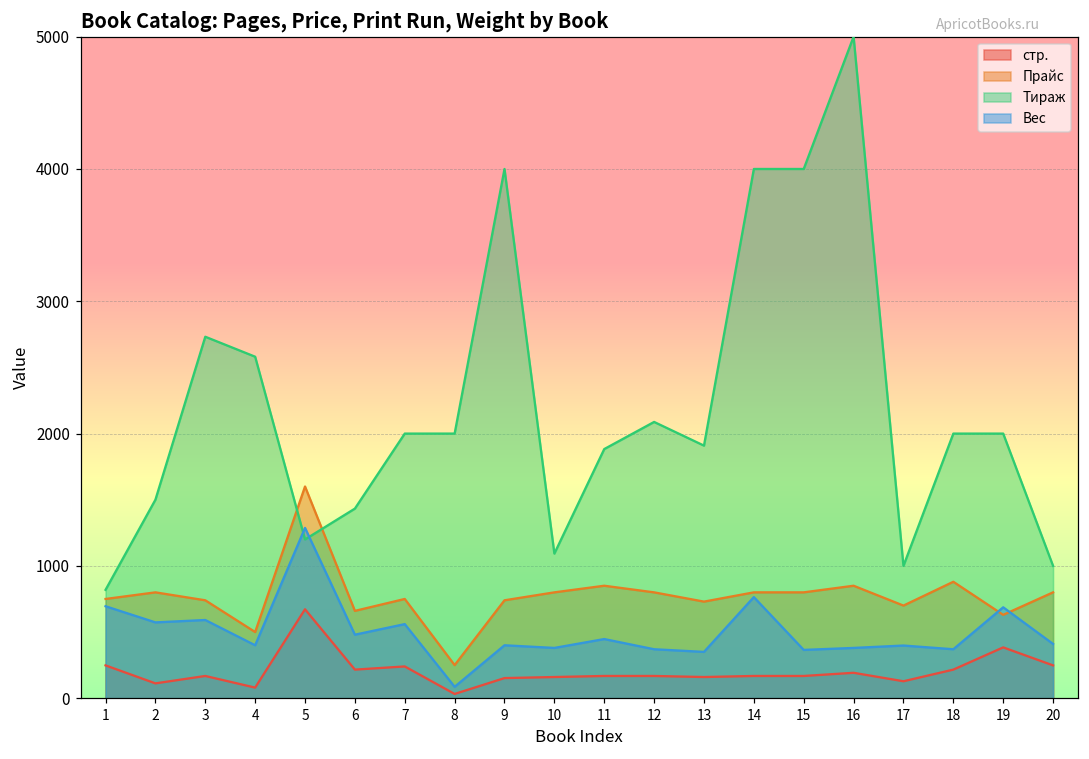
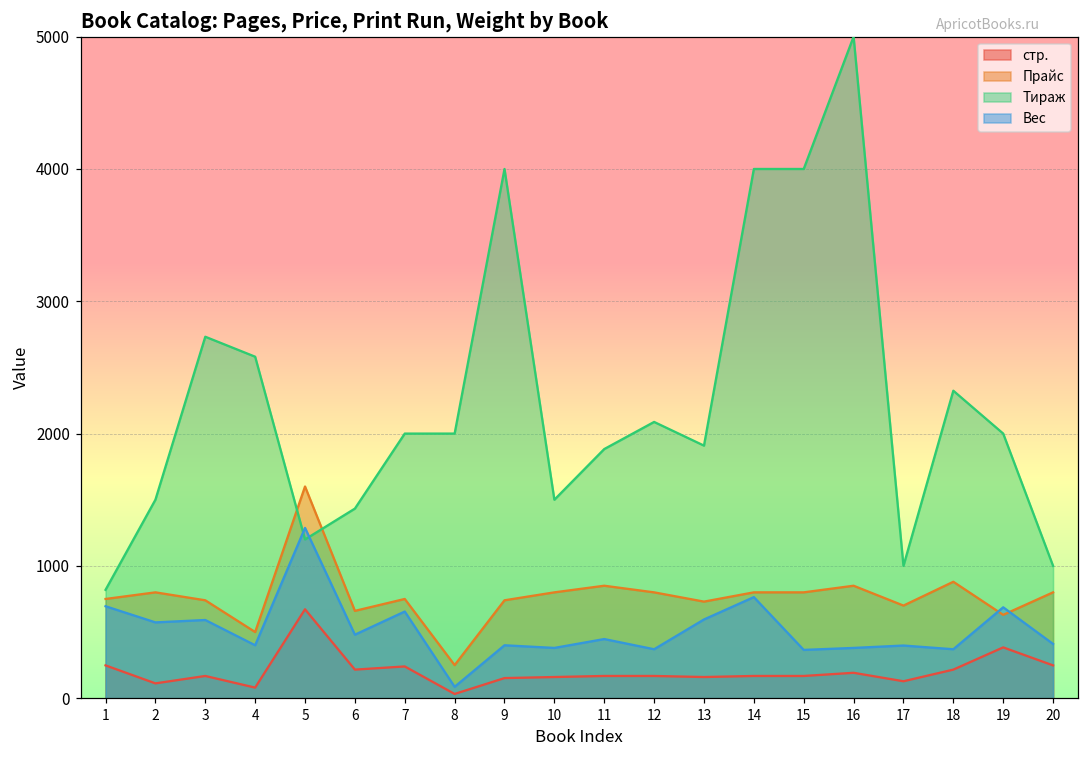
  {
    "Тираж": {
      "1": 820,
      "2": 1500,
      "3": 2730,
      "4": 2580,
      "5": 1200,
      "6": 1430,
      "7": 2000,
      "8": 2000,
      "9": 4000,
-     "10": 1090,
+     "10": 1500,
      "11": 1880,
      "12": 2090,
      "13": 1910,
      "14": 4000,
      "15": 4000,
      "16": 5000,
      "17": 1000,
-     "18": 2000,
+     "18": 2320,
      "19": 2000,
      "20": 1000
    },
    "Вес": {
      "1": 700,
      "2": 570,
      "3": 590,
      "4": 400,
      "5": 1290,
      "6": 480,
-     "7": 560,
+     "7": 660,
      "8": 90,
      "9": 400,
      "10": 380,
      "11": 450,
      "12": 370,
-     "13": 350,
+     "13": 600,
      "14": 760,
      "15": 370,
      "16": 380,
      "17": 400,
      "18": 370,
      "19": 690,
      "20": 410
    }
  }
